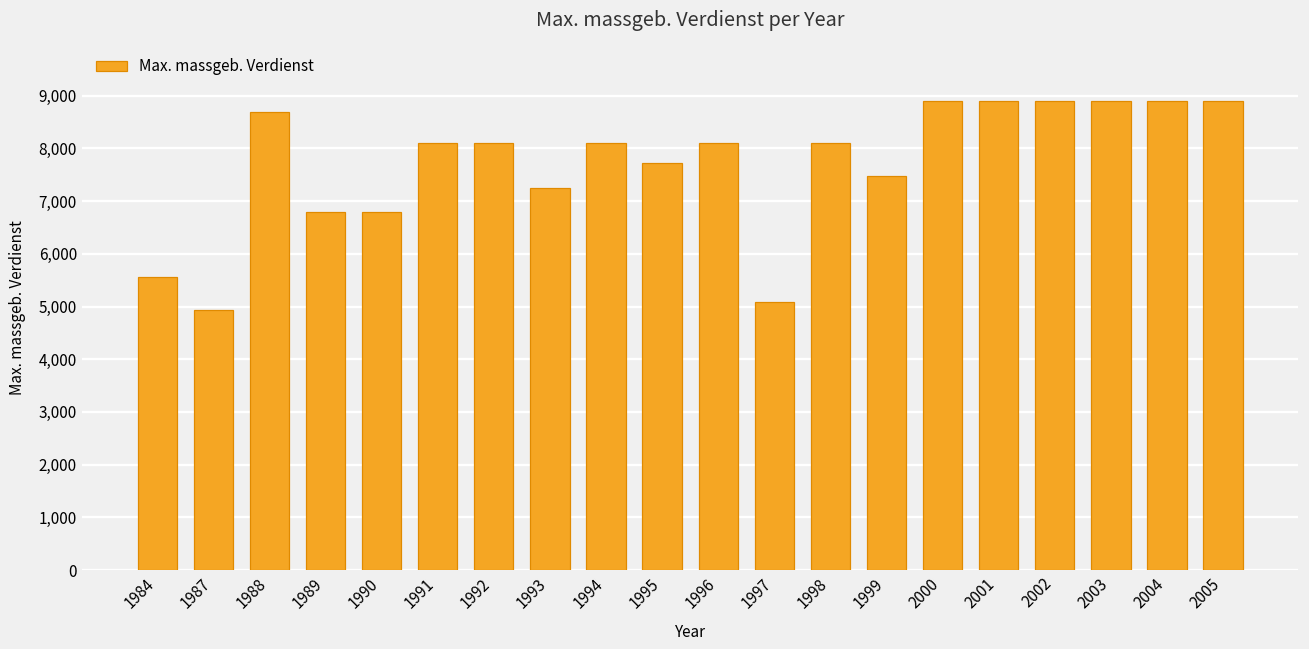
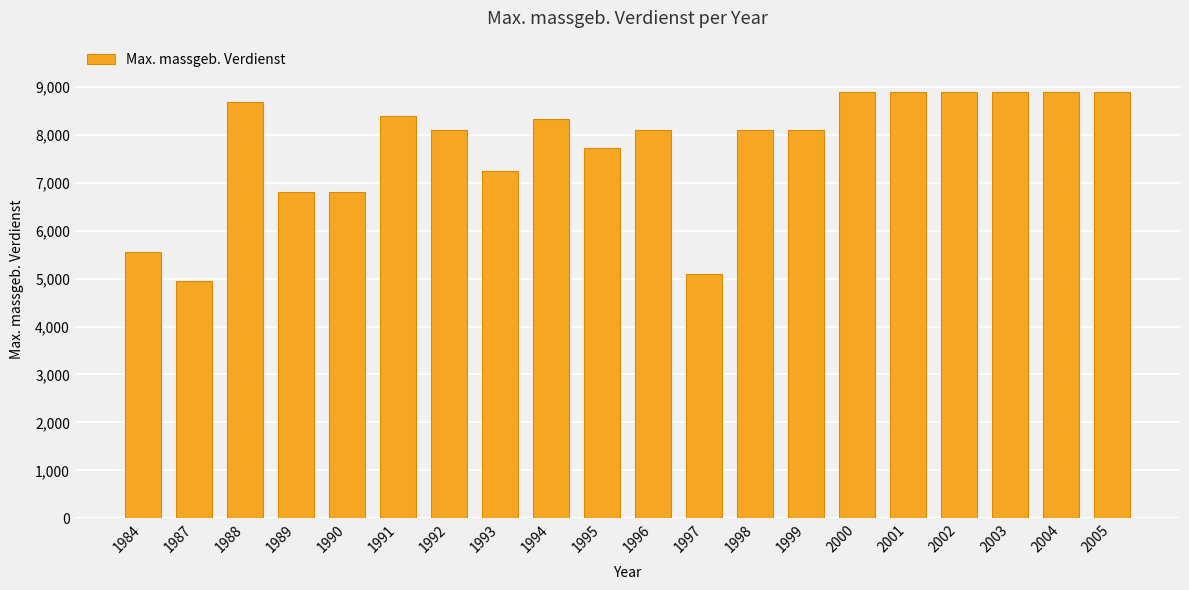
  {
    "1984": "5,600",
    "1987": "4,900",
    "1988": "8,700",
    "1989": "6,800",
    "1990": "6,800",
-   "1991": "8,100",
+   "1991": "8,400",
    "1992": "8,100",
    "1993": "7,200",
-   "1994": "8,100",
+   "1994": "8,300",
    "1995": "7,700",
    "1996": "8,100",
    "1997": "5,100",
    "1998": "8,100",
-   "1999": "7,500",
+   "1999": "8,100",
    "2000": "8,900",
    "2001": "8,900",
    "2002": "8,900",
    "2003": "8,900",
    "2004": "8,900",
    "2005": "8,900"
  }
